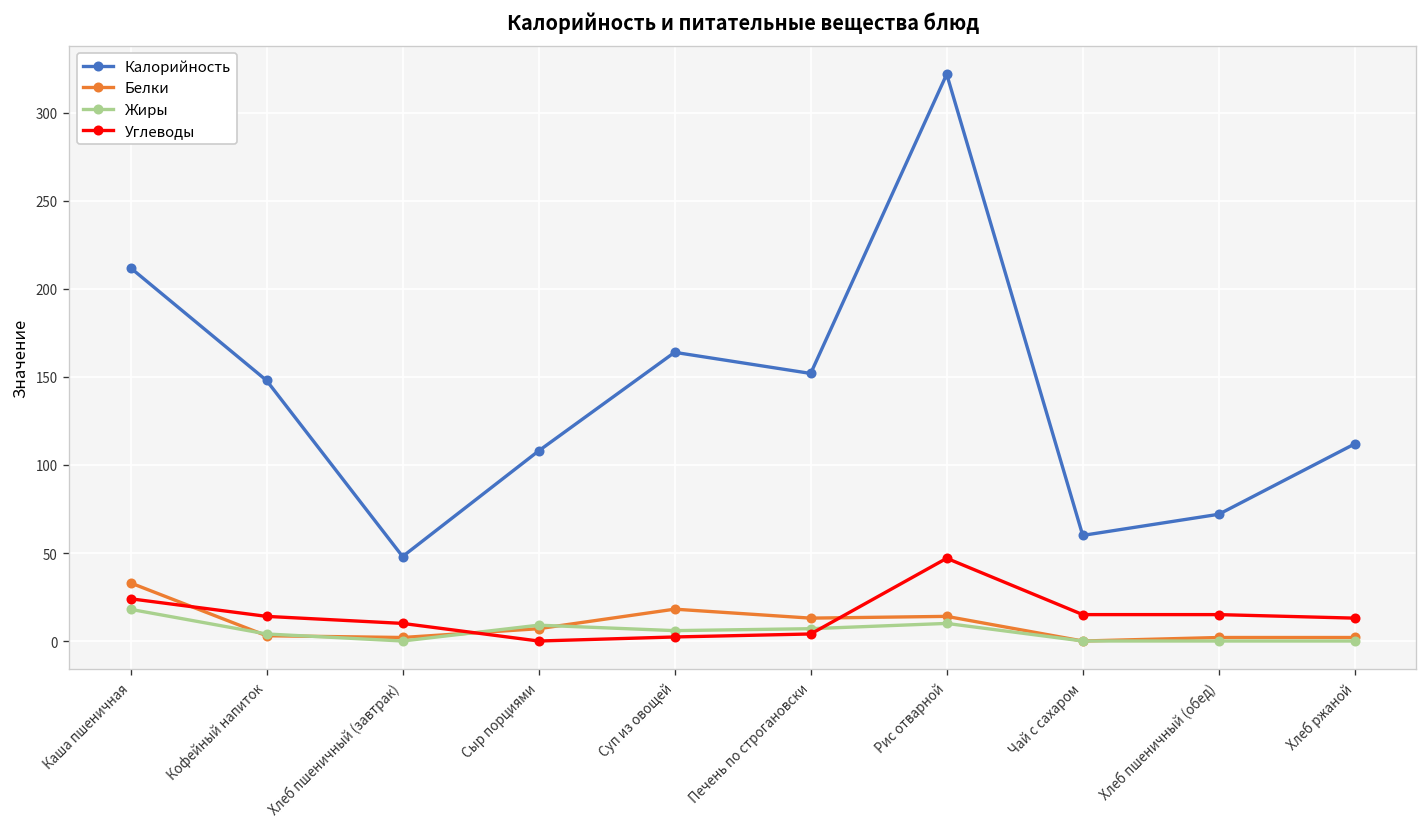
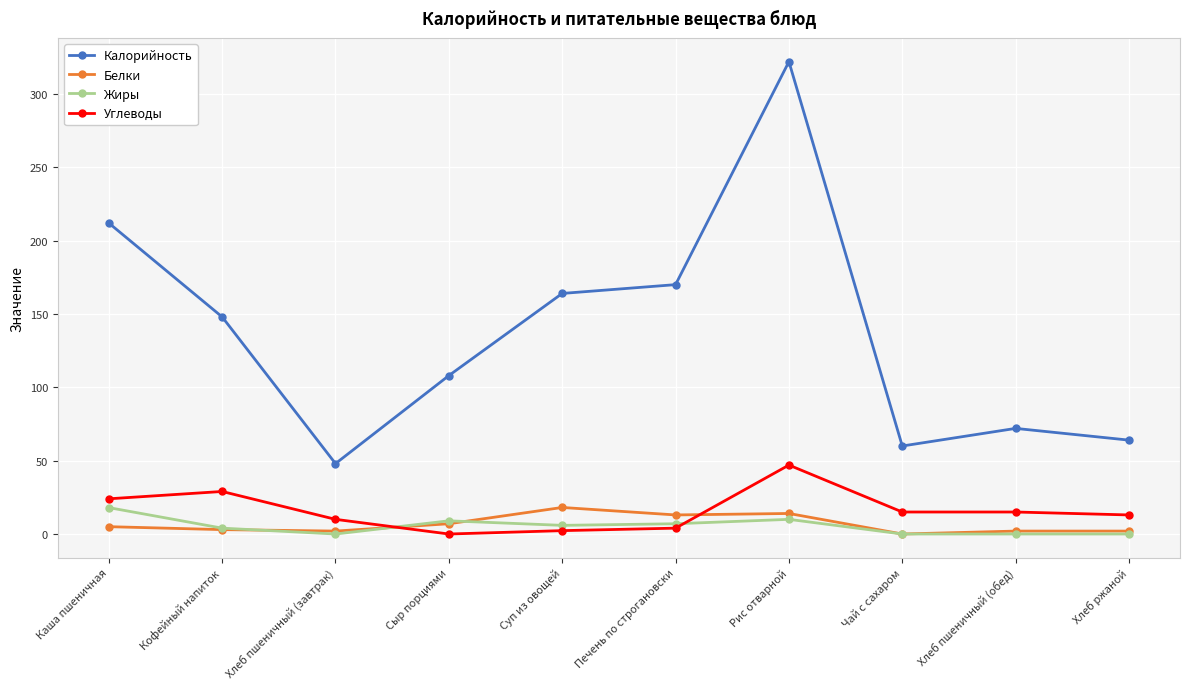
  {
    "Калорийность": {
      "Каша пшеничная": 212,
      "Кофейный напиток": 148,
      "Хлеб пшеничный (завтрак)": 48,
      "Сыр порциями": 108,
      "Суп из овощей": 164,
-     "Печень по строгановски": 152,
+     "Печень по строгановски": 170,
      "Рис отварной": 322,
      "Чай с сахаром": 60,
      "Хлеб пшеничный (обед)": 72,
-     "Хлеб ржаной": 112
+     "Хлеб ржаной": 64
    },
    "Белки": {
-     "Каша пшеничная": 33,
+     "Каша пшеничная": 5,
      "Хлеб пшеничный (завтрак)": 2,
      "Сыр порциями": 7,
      "Суп из овощей": 18,
      "Печень по строгановски": 13,
      "Рис отварной": 14,
      "Хлеб пшеничный (обед)": 2,
      "Хлеб ржаной": 2
    },
    "Жиры": {
      "Каша пшеничная": 18,
      "Хлеб пшеничный (завтрак)": 0,
      "Сыр порциями": 9,
      "Суп из овощей": 6,
      "Печень по строгановски": 7,
      "Рис отварной": 10,
      "Хлеб пшеничный (обед)": 0,
      "Хлеб ржаной": 0
    },
    "Углеводы": {
      "Каша пшеничная": 24,
-     "Кофейный напиток": 14,
+     "Кофейный напиток": 29,
      "Хлеб пшеничный (завтрак)": 10,
      "Сыр порциями": 0,
      "Суп из овощей": 2,
      "Печень по строгановски": 4,
      "Рис отварной": 47,
      "Чай с сахаром": 15,
      "Хлеб пшеничный (обед)": 15,
      "Хлеб ржаной": 13
    }
  }
